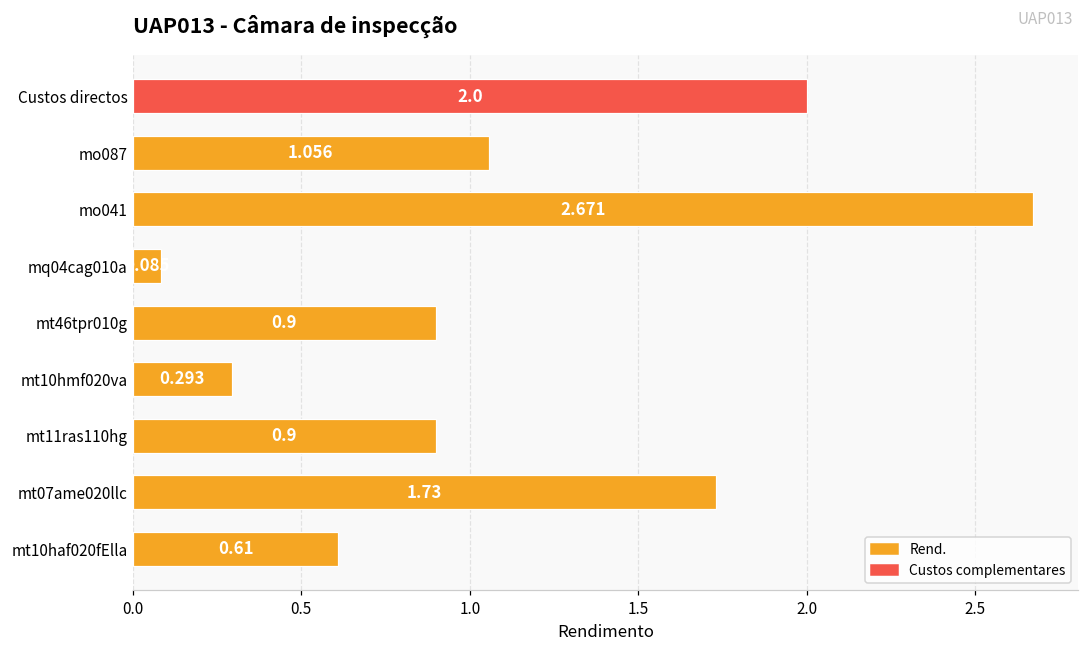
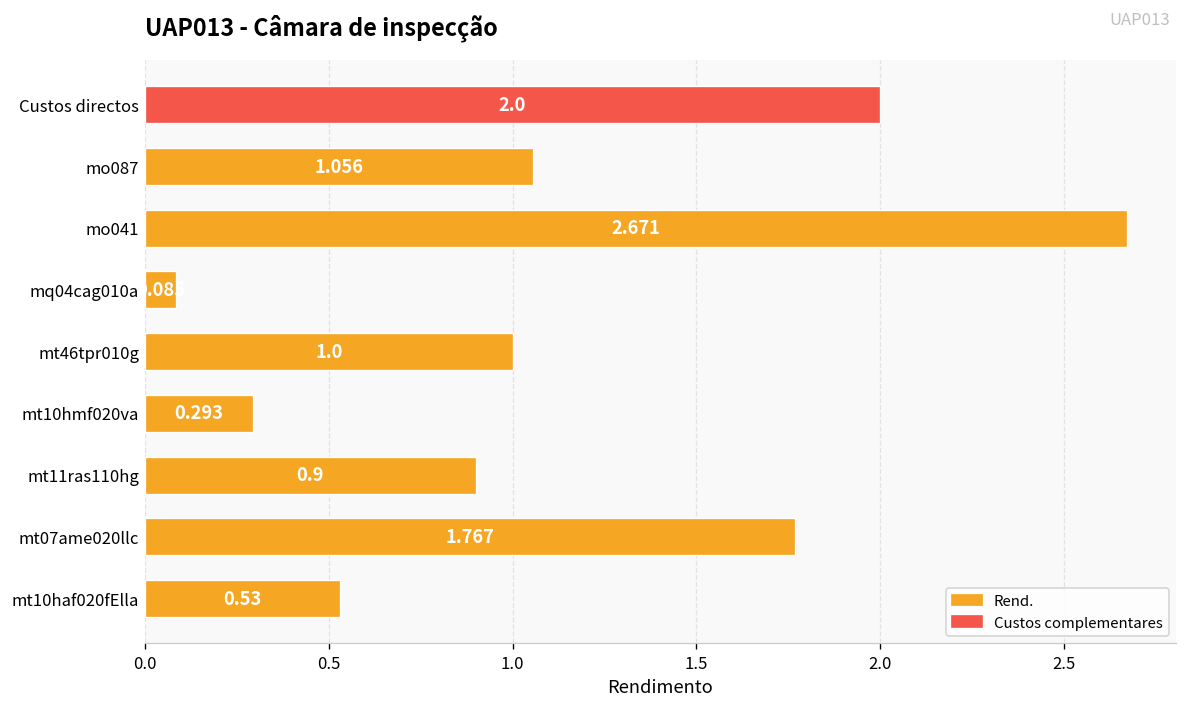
  {
    "Custos directos": 2.0,
    "mo087": 1.056,
    "mo041": 2.671,
    "mq04cag010a": 0.085,
-   "mt46tpr010g": 0.9,
+   "mt46tpr010g": 1.0,
    "mt10hmf020va": 0.293,
    "mt11ras110hg": 0.9,
-   "mt07ame020llc": 1.73,
-   "mt10haf020fElla": 0.61
+   "mt07ame020llc": 1.767,
+   "mt10haf020fElla": 0.53
  }
